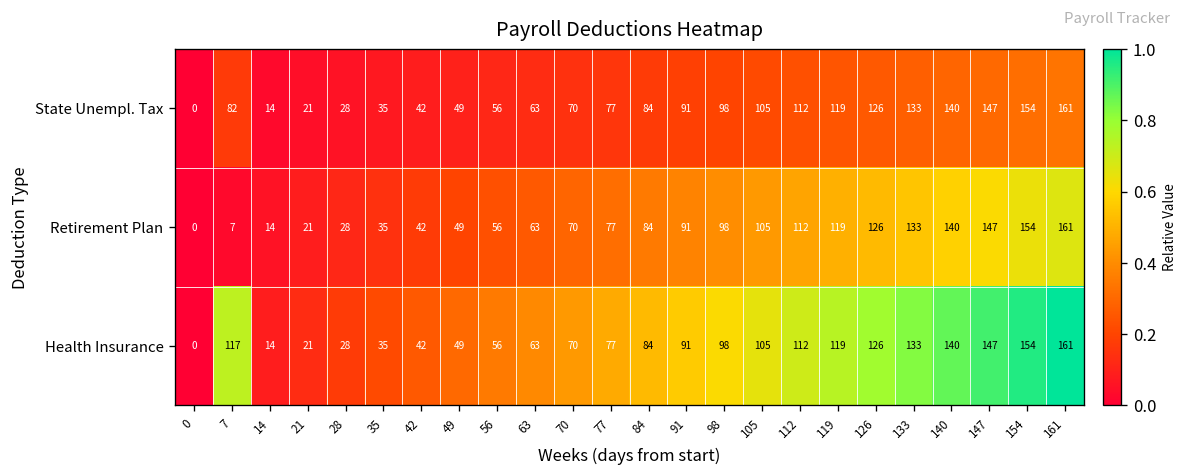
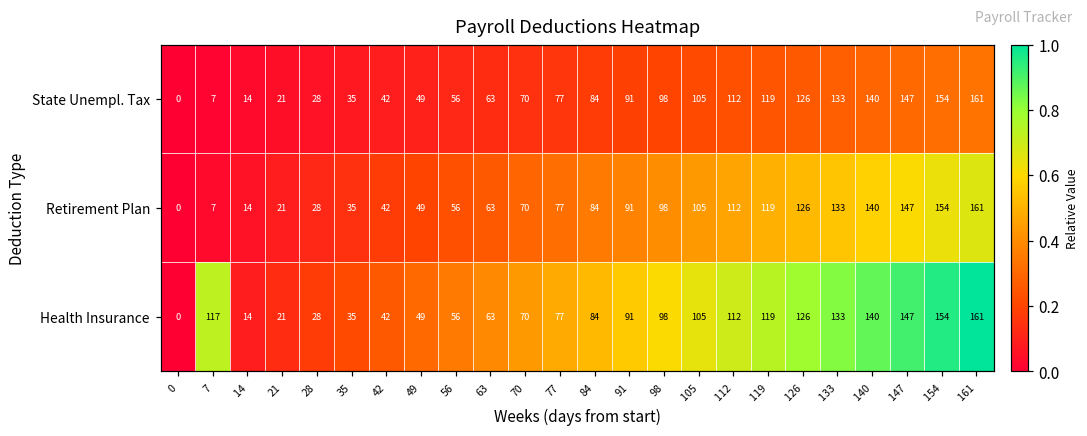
  {
    "State Unempl. Tax": {
      "0": 0,
-     "7": 82,
+     "7": 7,
      "14": 14,
      "21": 21,
      "28": 28,
      "35": 35,
      "42": 42,
      "49": 49,
      "56": 56,
      "63": 63,
      "70": 70,
      "77": 77,
      "84": 84,
      "91": 91,
      "98": 98,
      "105": 105,
      "112": 112,
      "119": 119,
      "126": 126,
      "133": 133,
      "140": 140,
      "147": 147,
      "154": 154,
      "161": 161
    },
    "Retirement Plan": {
      "0": 0,
      "7": 7,
      "14": 14,
      "21": 21,
      "28": 28,
      "35": 35,
      "42": 42,
      "49": 49,
      "56": 56,
      "63": 63,
      "70": 70,
      "77": 77,
      "84": 84,
      "91": 91,
      "98": 98,
      "105": 105,
      "112": 112,
      "119": 119,
      "126": 126,
      "133": 133,
      "140": 140,
      "147": 147,
      "154": 154,
      "161": 161
    },
    "Health Insurance": {
      "0": 0,
      "7": 117,
      "14": 14,
      "21": 21,
      "28": 28,
      "35": 35,
      "42": 42,
      "49": 49,
      "56": 56,
      "63": 63,
      "70": 70,
      "77": 77,
      "84": 84,
      "91": 91,
      "98": 98,
      "105": 105,
      "112": 112,
      "119": 119,
      "126": 126,
      "133": 133,
      "140": 140,
      "147": 147,
      "154": 154,
      "161": 161
    }
  }
